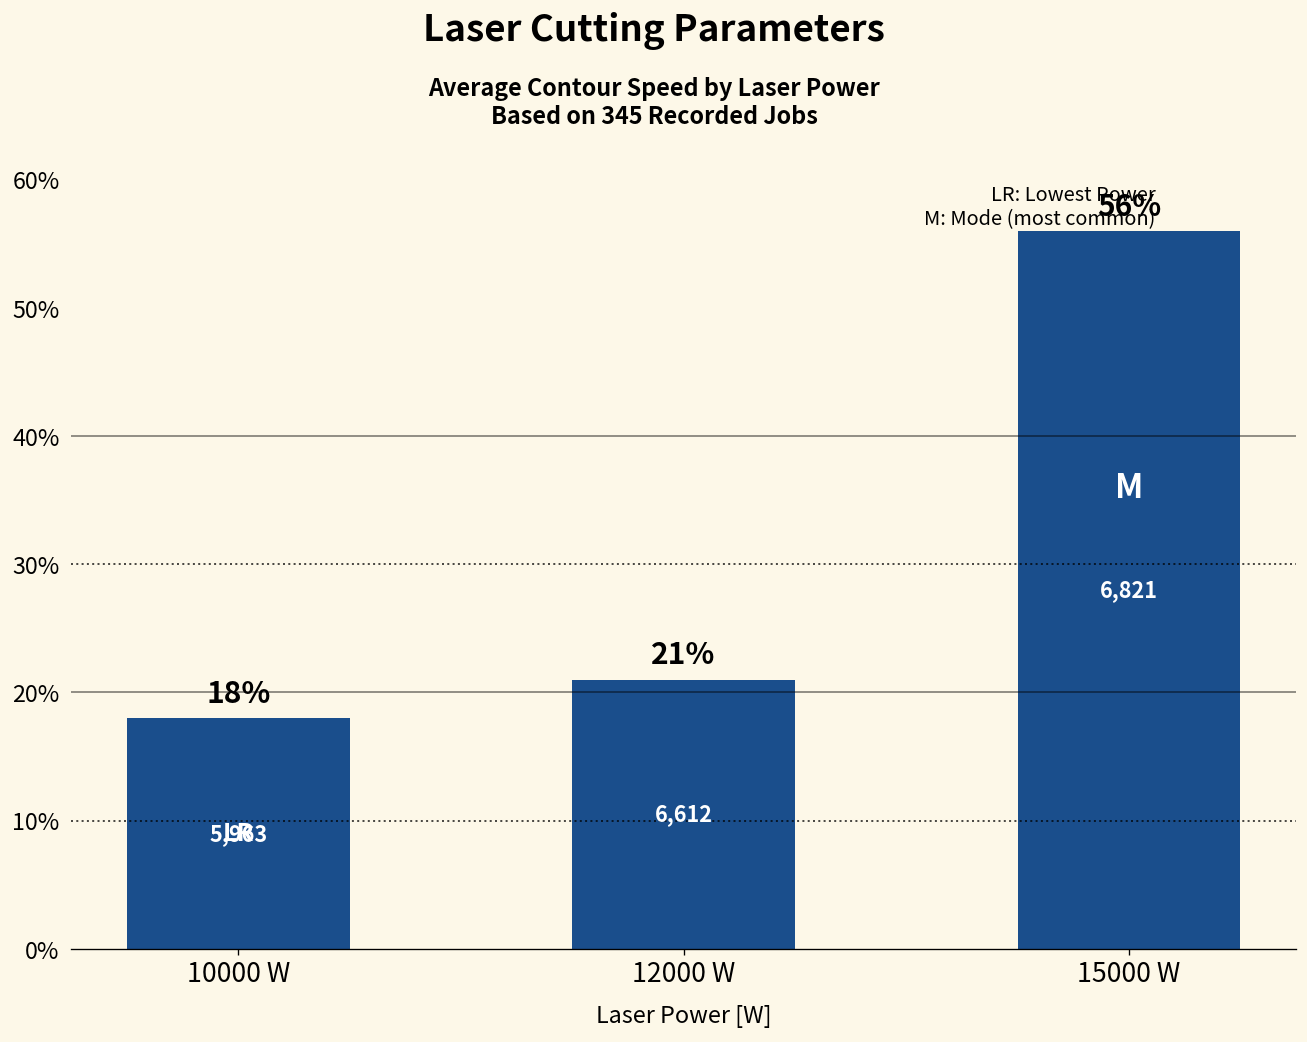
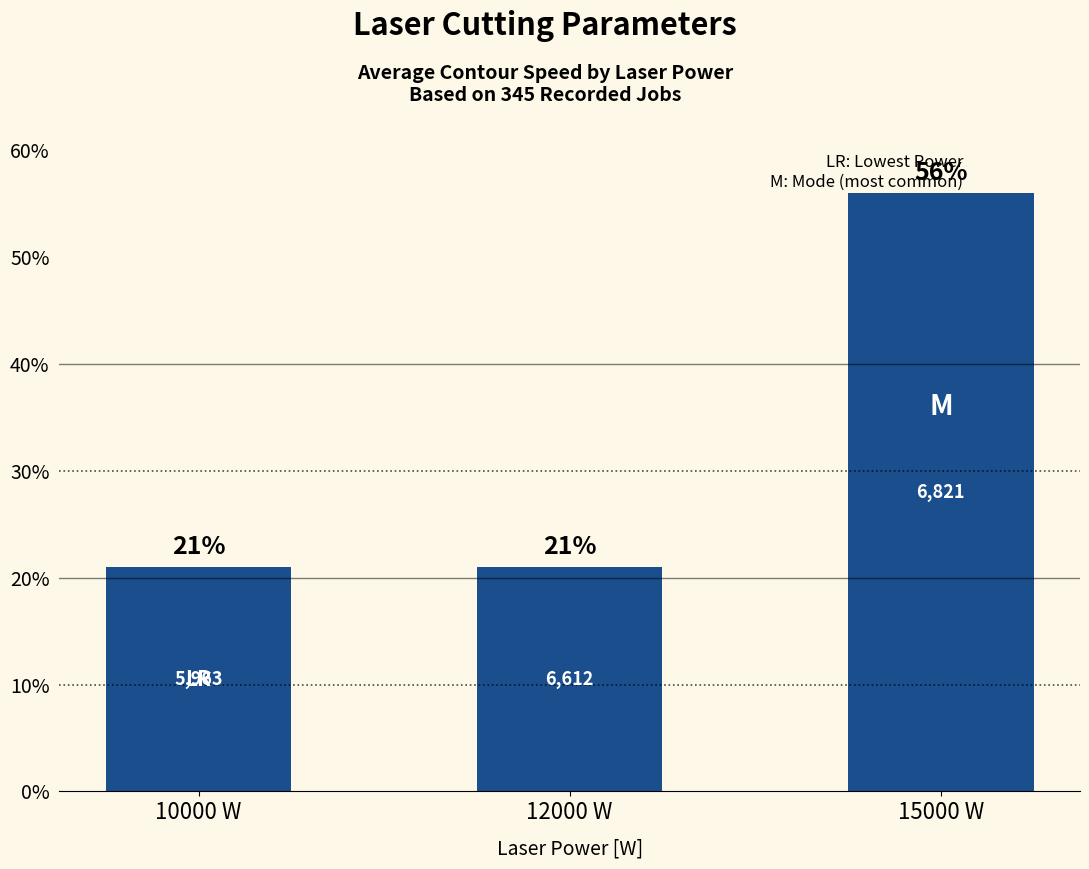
  {
-   "10000 W": "18%",
+   "10000 W": "21%",
    "12000 W": "21%",
    "15000 W": "56%"
  }
